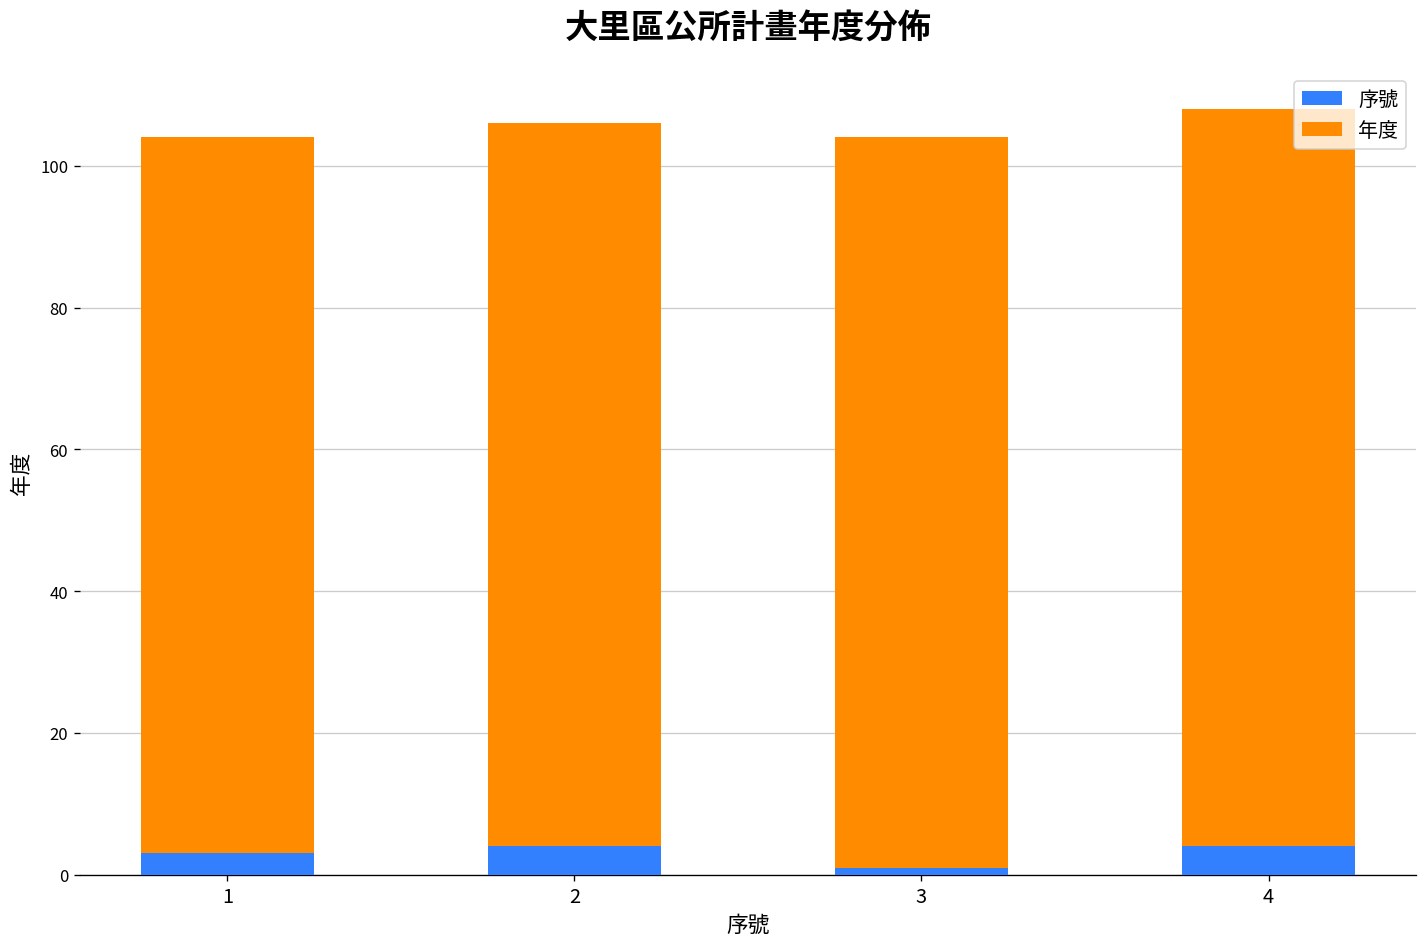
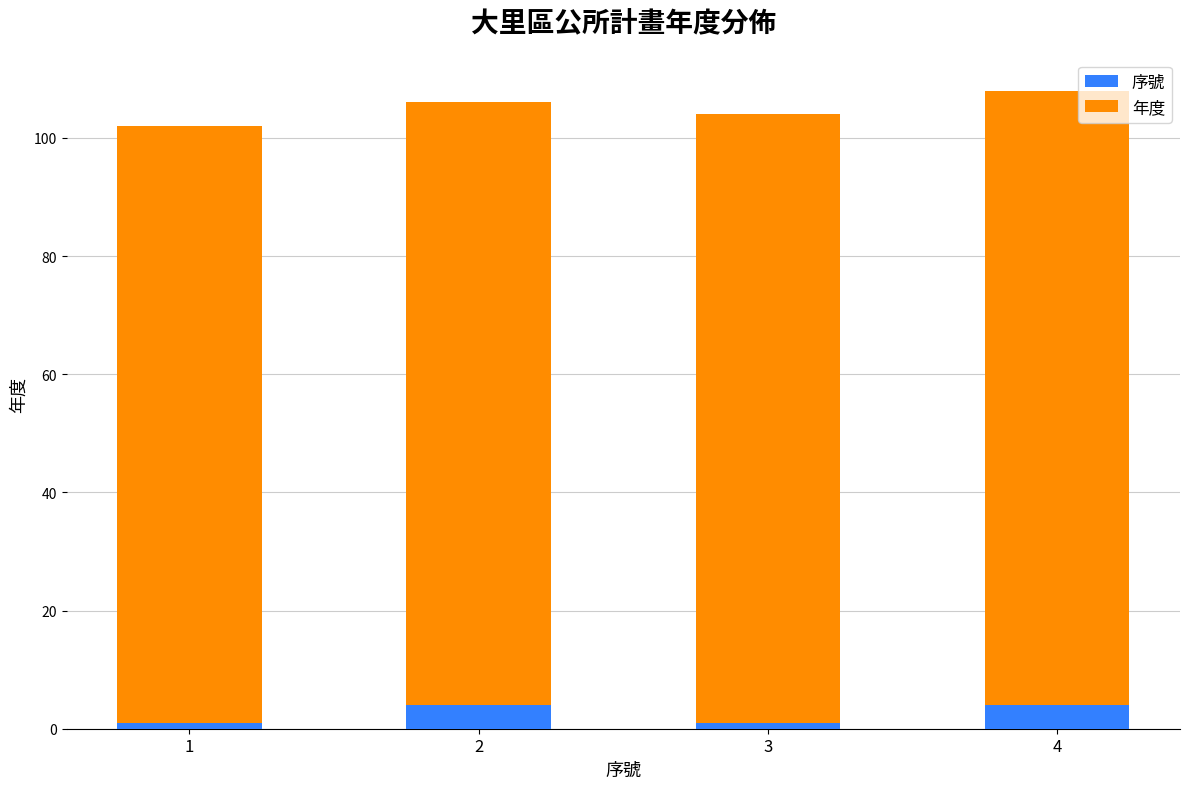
  {
    "序號": {
-     "1": 3,
+     "1": 1,
      "2": 4,
      "3": 1,
      "4": 4
    },
    "年度": {
      "1": 101,
      "2": 102,
      "3": 103,
      "4": 104
    }
  }
